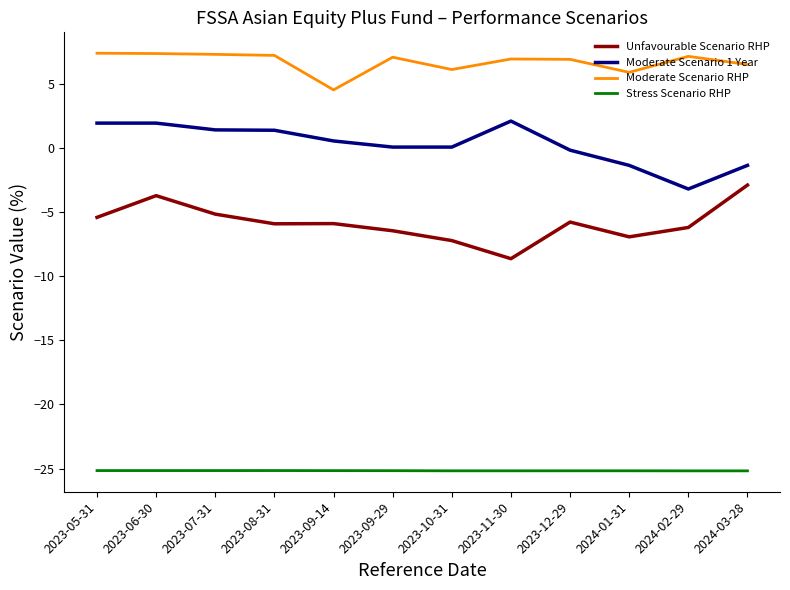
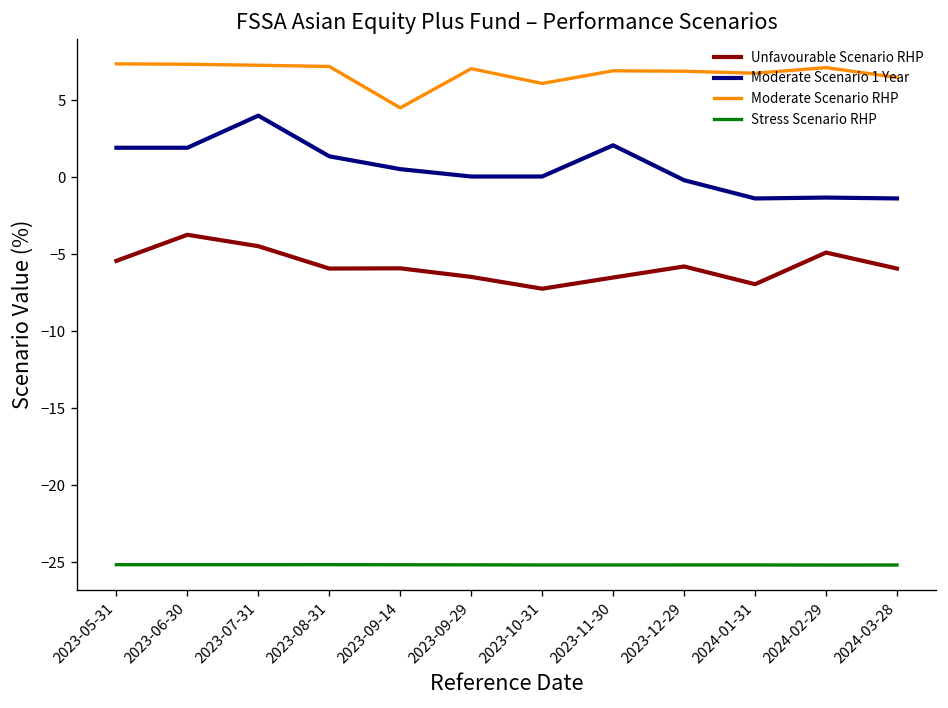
  {
    "Unfavourable Scenario RHP": {
      "2023-05-31": -5.4,
      "2023-06-30": -3.7,
-     "2023-07-31": -5.2,
+     "2023-07-31": -4.5,
      "2023-08-31": -5.9,
      "2023-09-14": -5.9,
      "2023-09-29": -6.5,
      "2023-10-31": -7.2,
-     "2023-11-30": -8.6,
+     "2023-11-30": -6.5,
      "2023-12-29": -5.8,
      "2024-01-31": -6.9,
-     "2024-02-29": -6.2,
-     "2024-03-28": -2.9
+     "2024-02-29": -4.9,
+     "2024-03-28": -5.9
    },
    "Moderate Scenario 1 Year": {
      "2023-05-31": 1.9,
      "2023-06-30": 1.9,
-     "2023-07-31": 1.4,
+     "2023-07-31": 4.0,
      "2023-08-31": 1.4,
      "2023-09-14": 0.5,
      "2023-09-29": 0.0,
      "2023-10-31": 0.0,
      "2023-11-30": 2.1,
      "2023-12-29": -0.2,
      "2024-01-31": -1.4,
-     "2024-02-29": -3.2,
+     "2024-02-29": -1.3,
      "2024-03-28": -1.4
    },
    "Moderate Scenario RHP": {
      "2023-05-31": 7.4,
      "2023-06-30": 7.3,
      "2023-07-31": 7.3,
      "2023-08-31": 7.2,
      "2023-09-14": 4.5,
      "2023-09-29": 7.0,
      "2023-10-31": 6.1,
      "2023-11-30": 6.9,
      "2023-12-29": 6.9,
-     "2024-01-31": 5.9,
+     "2024-01-31": 6.8,
      "2024-02-29": 7.1,
      "2024-03-28": 6.5
    },
    "Stress Scenario RHP": {
      "2023-05-31": -25.2,
      "2023-06-30": -25.2,
      "2023-07-31": -25.2,
      "2023-08-31": -25.2,
      "2023-09-14": -25.2,
      "2023-09-29": -25.2,
      "2023-10-31": -25.2,
      "2023-11-30": -25.2,
      "2023-12-29": -25.2,
      "2024-01-31": -25.2,
      "2024-02-29": -25.2,
      "2024-03-28": -25.2
    }
  }
